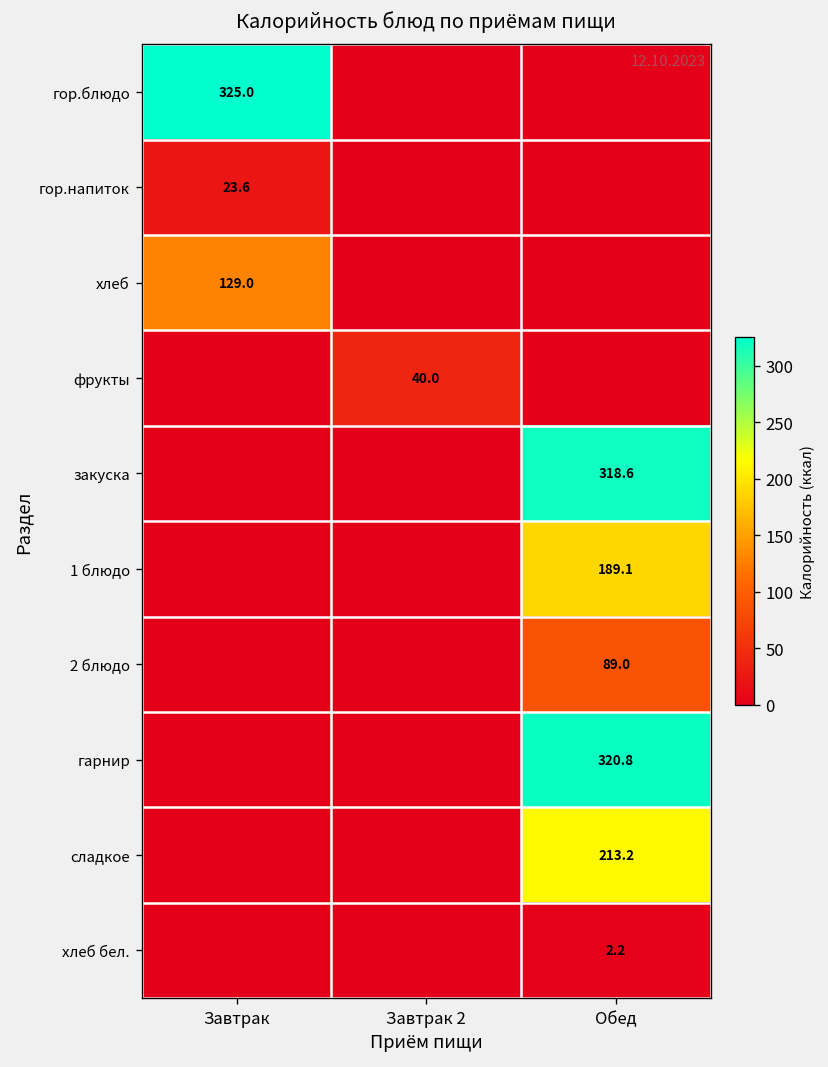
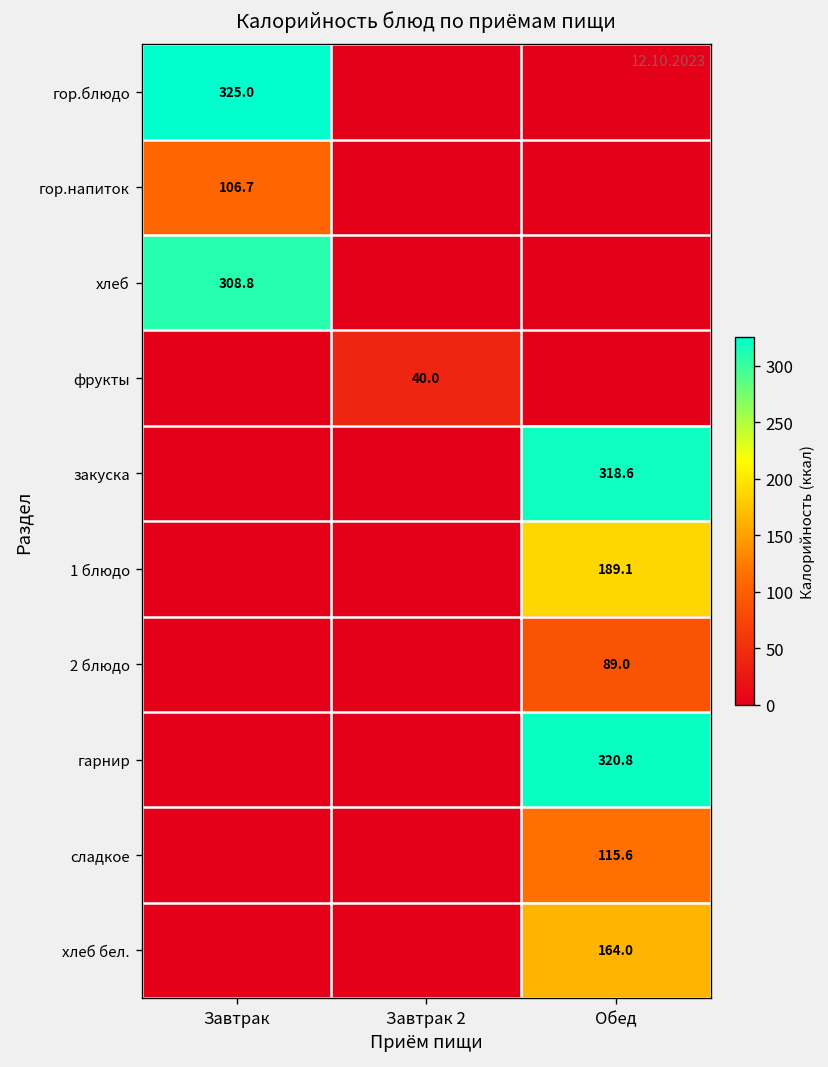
  {
    "гор.блюдо": {
      "Завтрак": 325.0
    },
    "гор.напиток": {
-     "Завтрак": 23.6
+     "Завтрак": 106.7
    },
    "хлеб": {
-     "Завтрак": 129.0
+     "Завтрак": 308.8
    },
    "фрукты": {
      "Завтрак 2": 40.0
    },
    "закуска": {
      "Обед": 318.6
    },
    "1 блюдо": {
      "Обед": 189.1
    },
    "2 блюдо": {
      "Обед": 89.0
    },
    "гарнир": {
      "Обед": 320.8
    },
    "сладкое": {
-     "Обед": 213.2
+     "Обед": 115.6
    },
    "хлеб бел.": {
-     "Обед": 2.2
+     "Обед": 164.0
    }
  }
